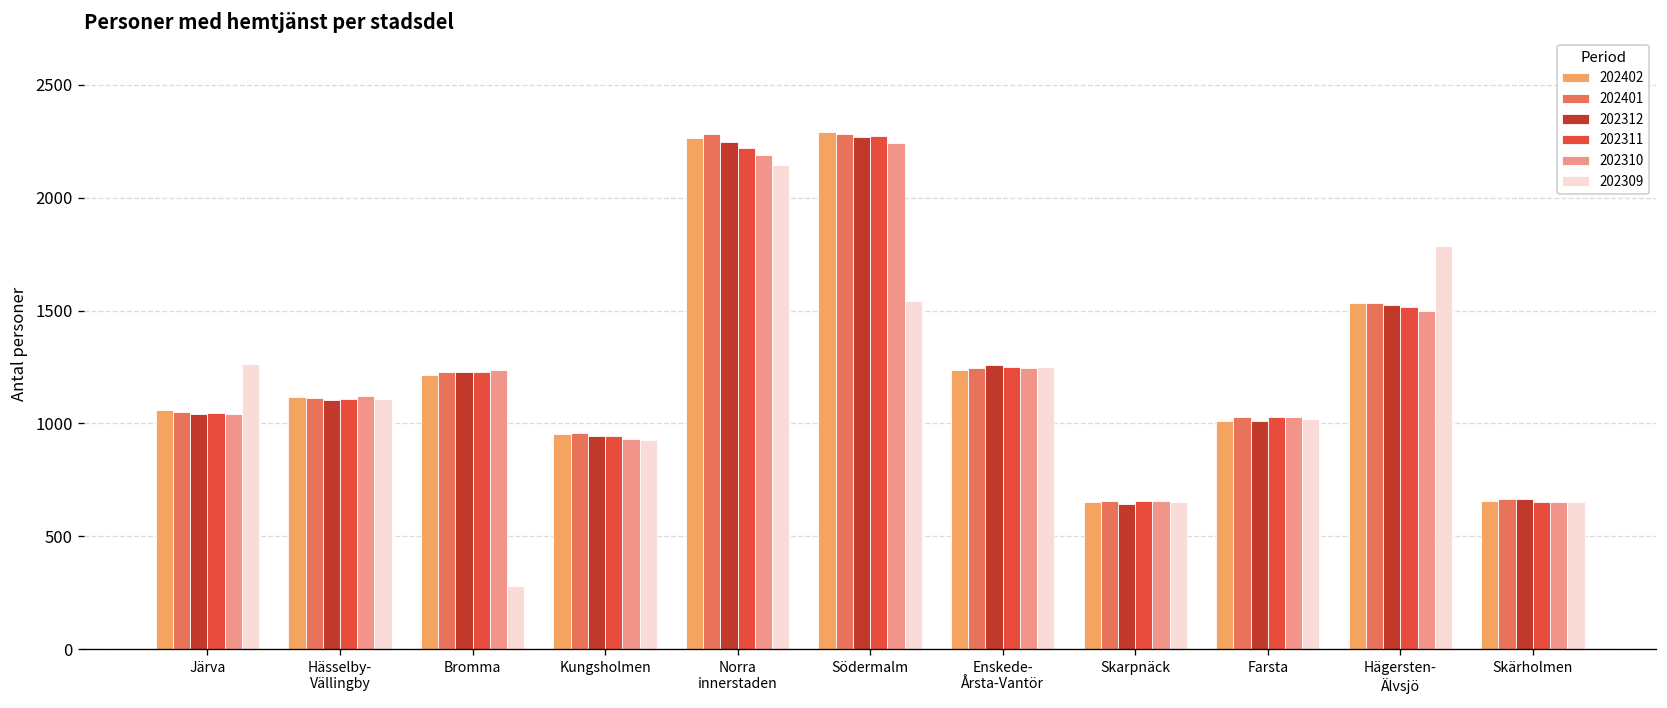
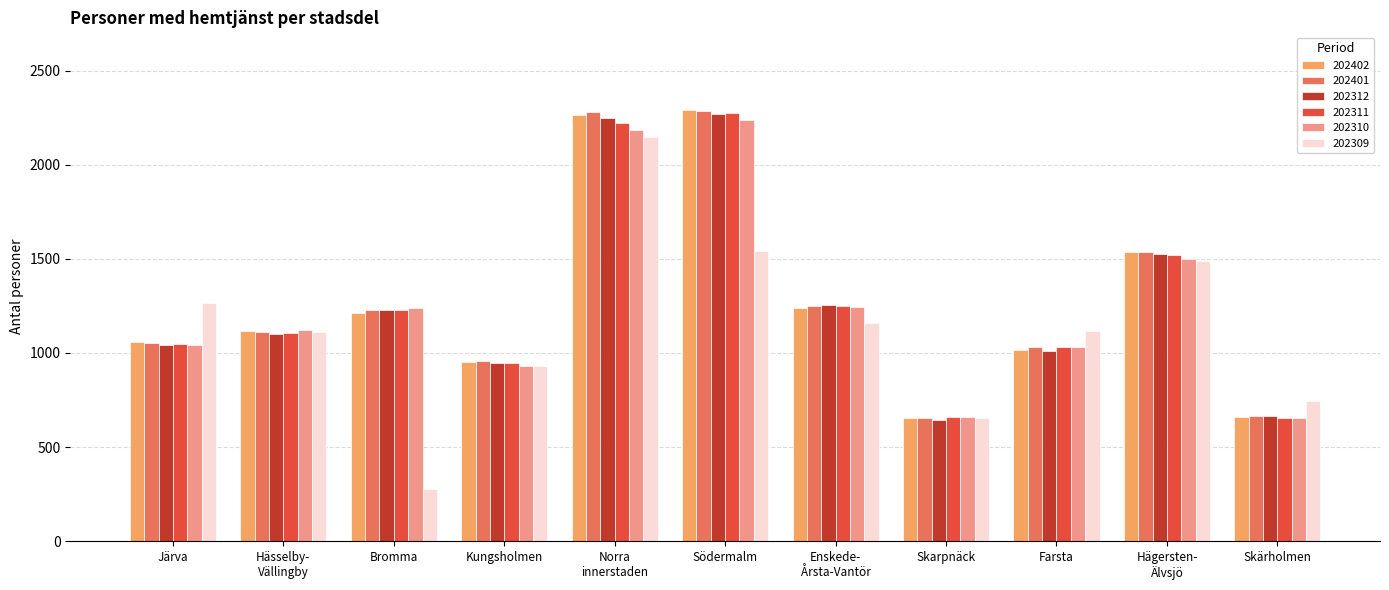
  {
    "202309": {
      "Järva": 1260,
      "Hässelby- Vällingby": 1110,
      "Bromma": 280,
      "Kungsholmen": 930,
      "Norra innerstaden": 2150,
      "Södermalm": 1540,
-     "Enskede- Årsta-Vantör": 1250,
+     "Enskede- Årsta-Vantör": 1160,
      "Skarpnäck": 650,
-     "Farsta": 1020,
-     "Hägersten- Älvsjö": 1790,
-     "Skärholmen": 650
+     "Farsta": 1120,
+     "Hägersten- Älvsjö": 1490,
+     "Skärholmen": 750
    }
  }
